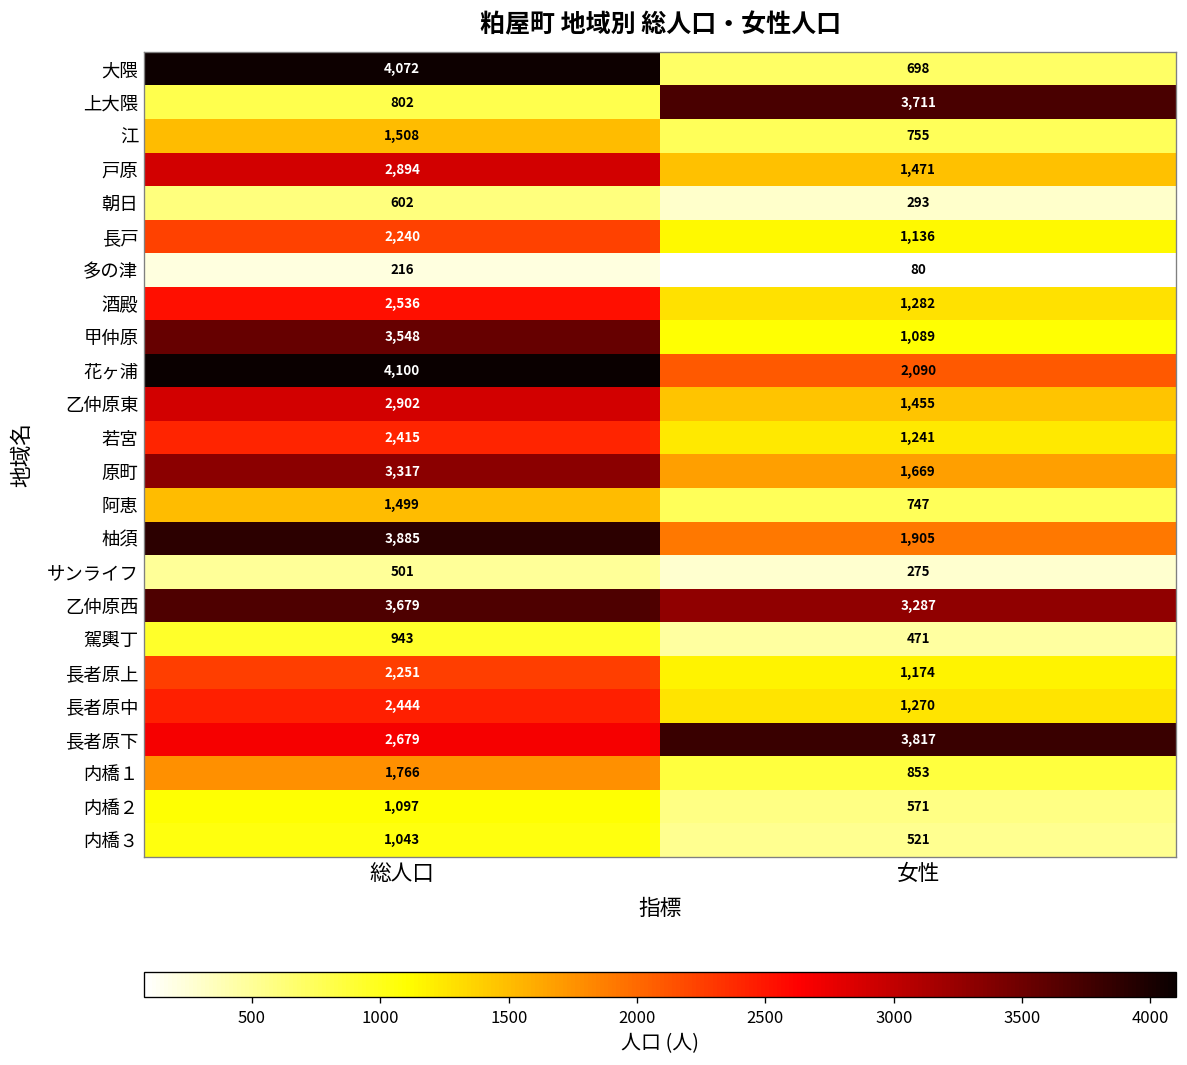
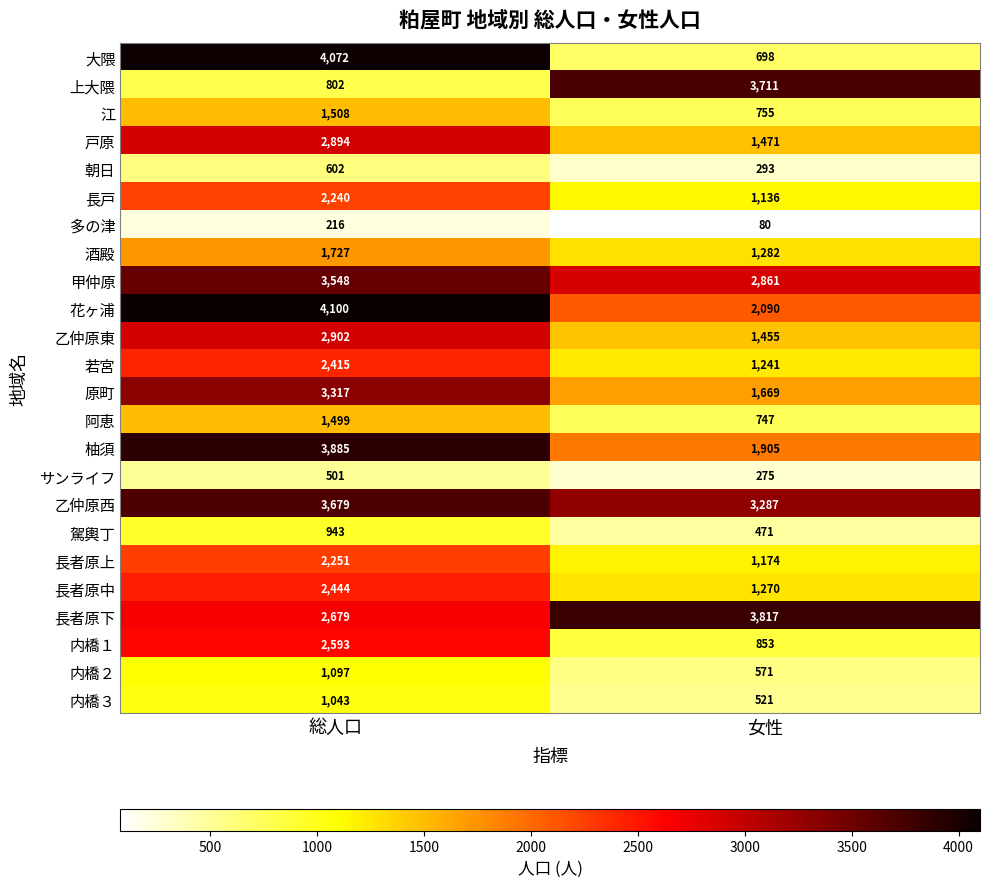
  {
    "大隈": {
      "総人口": "4,072",
      "女性": "698"
    },
    "上大隈": {
      "総人口": "802",
      "女性": "3,711"
    },
    "江": {
      "総人口": "1,508",
      "女性": "755"
    },
    "戸原": {
      "総人口": "2,894",
      "女性": "1,471"
    },
    "朝日": {
      "総人口": "602",
      "女性": "293"
    },
    "長戸": {
      "総人口": "2,240",
      "女性": "1,136"
    },
    "多の津": {
      "総人口": "216",
      "女性": "80"
    },
    "酒殿": {
-     "総人口": "2,536",
+     "総人口": "1,727",
      "女性": "1,282"
    },
    "甲仲原": {
      "総人口": "3,548",
-     "女性": "1,089"
+     "女性": "2,861"
    },
    "花ヶ浦": {
      "総人口": "4,100",
      "女性": "2,090"
    },
    "乙仲原東": {
      "総人口": "2,902",
      "女性": "1,455"
    },
    "若宮": {
      "総人口": "2,415",
      "女性": "1,241"
    },
    "原町": {
      "総人口": "3,317",
      "女性": "1,669"
    },
    "阿恵": {
      "総人口": "1,499",
      "女性": "747"
    },
    "柚須": {
      "総人口": "3,885",
      "女性": "1,905"
    },
    "サンライフ": {
      "総人口": "501",
      "女性": "275"
    },
    "乙仲原西": {
      "総人口": "3,679",
      "女性": "3,287"
    },
    "駕輿丁": {
      "総人口": "943",
      "女性": "471"
    },
    "長者原上": {
      "総人口": "2,251",
      "女性": "1,174"
    },
    "長者原中": {
      "総人口": "2,444",
      "女性": "1,270"
    },
    "長者原下": {
      "総人口": "2,679",
      "女性": "3,817"
    },
    "内橋１": {
-     "総人口": "1,766",
+     "総人口": "2,593",
      "女性": "853"
    },
    "内橋２": {
      "総人口": "1,097",
      "女性": "571"
    },
    "内橋３": {
      "総人口": "1,043",
      "女性": "521"
    }
  }
